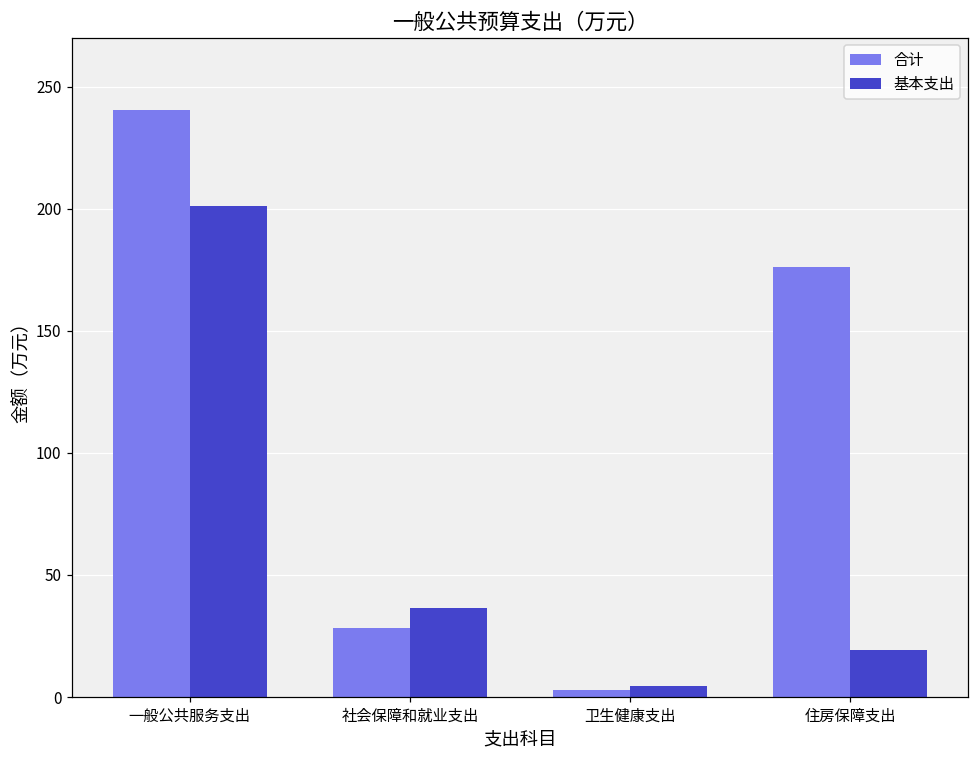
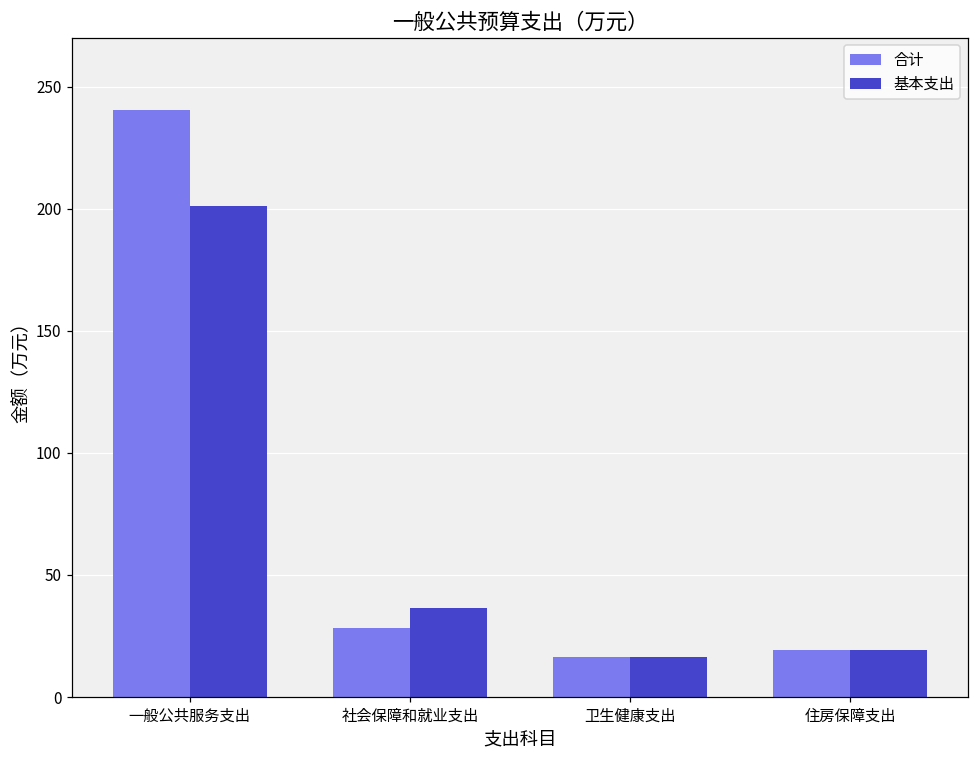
  {
    "合计": {
      "一般公共服务支出": 240,
      "社会保障和就业支出": 28,
-     "卫生健康支出": 3,
-     "住房保障支出": 176
+     "卫生健康支出": 17,
+     "住房保障支出": 19
    },
    "基本支出": {
      "一般公共服务支出": 201,
      "社会保障和就业支出": 36,
-     "卫生健康支出": 4,
+     "卫生健康支出": 17,
      "住房保障支出": 19
    }
  }
